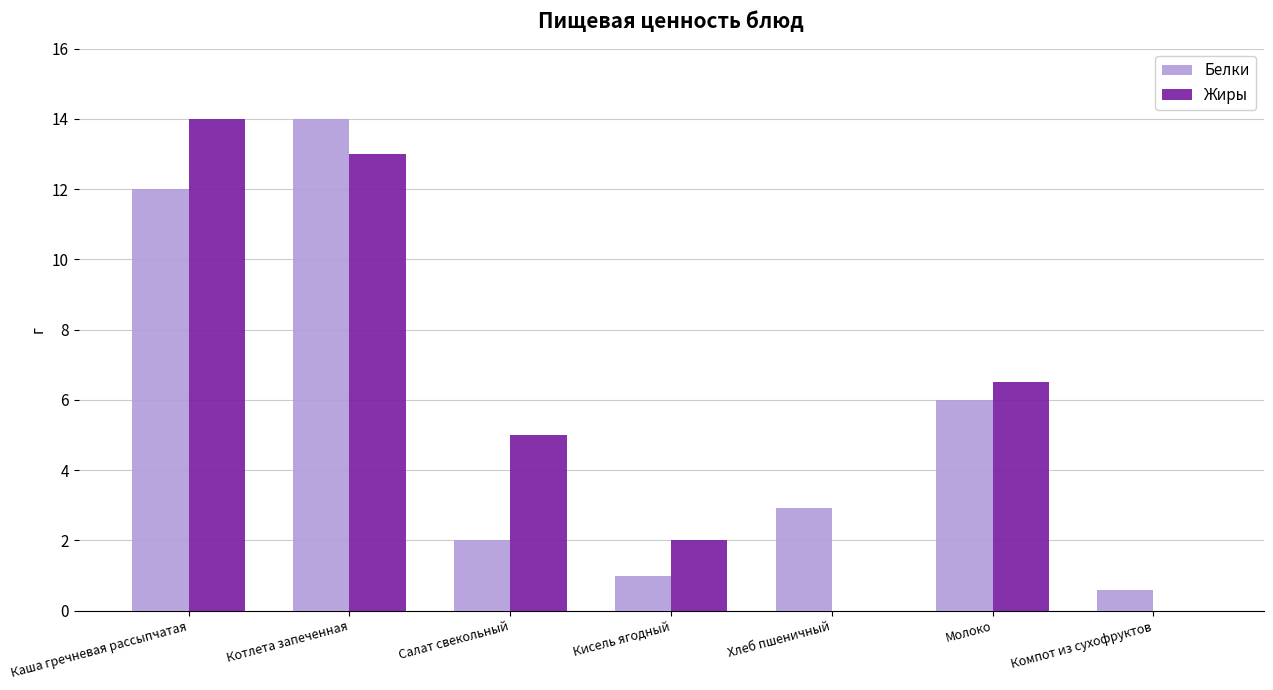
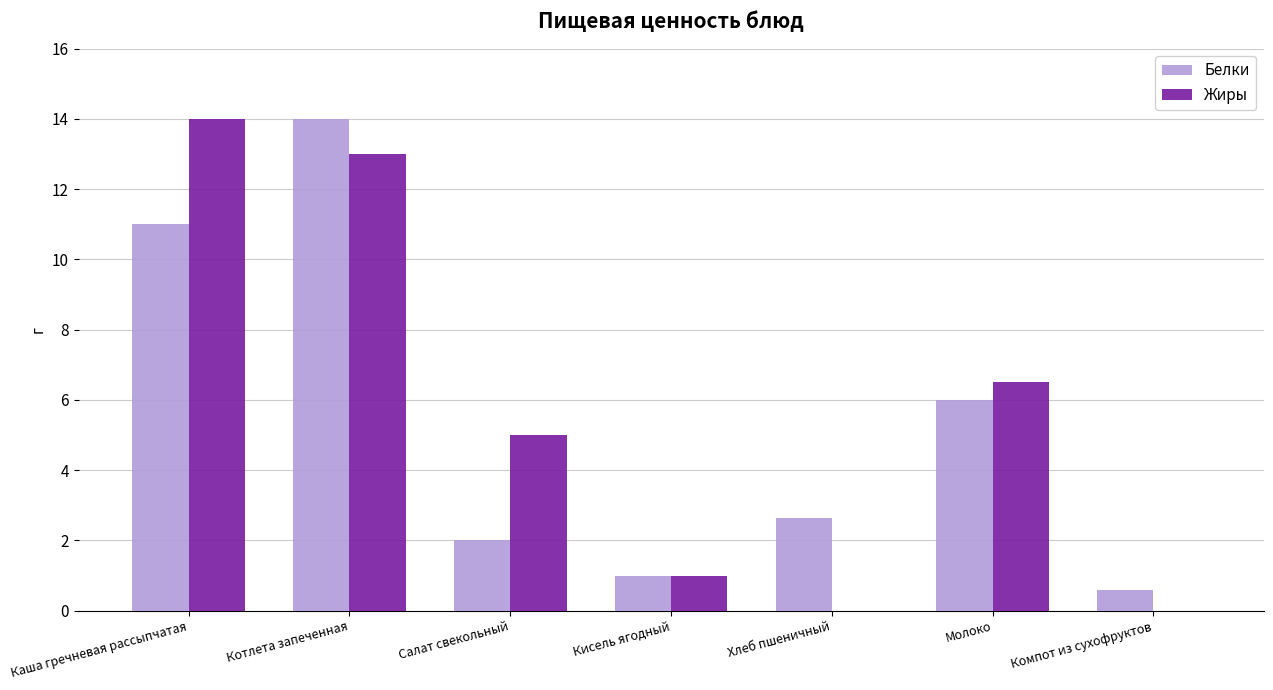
  {
    "Белки": {
-     "Каша гречневая рассыпчатая": 12,
+     "Каша гречневая рассыпчатая": 11,
      "Котлета запеченная": 14.0,
      "Салат свекольный": 2.0,
      "Кисель ягодный": 1.0,
-     "Хлеб пшеничный": 2.9,
+     "Хлеб пшеничный": 2.6,
      "Молоко": 6.0,
      "Компот из сухофруктов": 0.6
    },
    "Жиры": {
      "Каша гречневая рассыпчатая": 14,
      "Котлета запеченная": 13,
      "Салат свекольный": 5,
-     "Кисель ягодный": 2,
+     "Кисель ягодный": 1,
      "Хлеб пшеничный": 0,
      "Молоко": 6.5,
      "Компот из сухофруктов": 0
    }
  }
